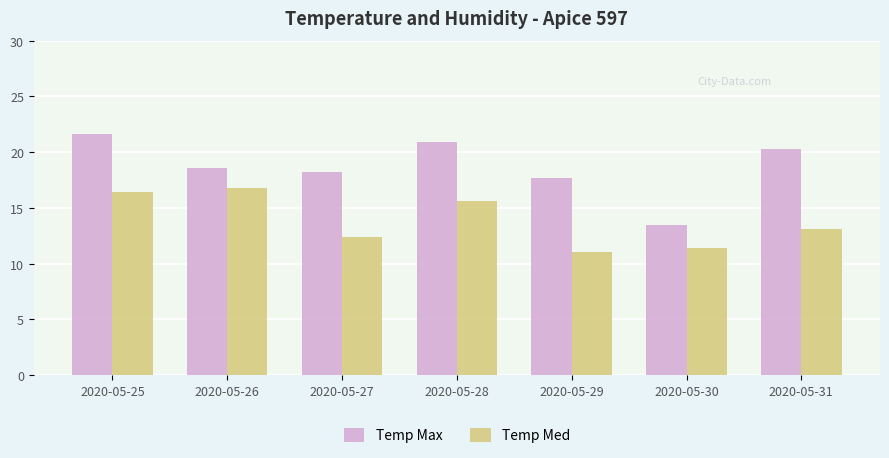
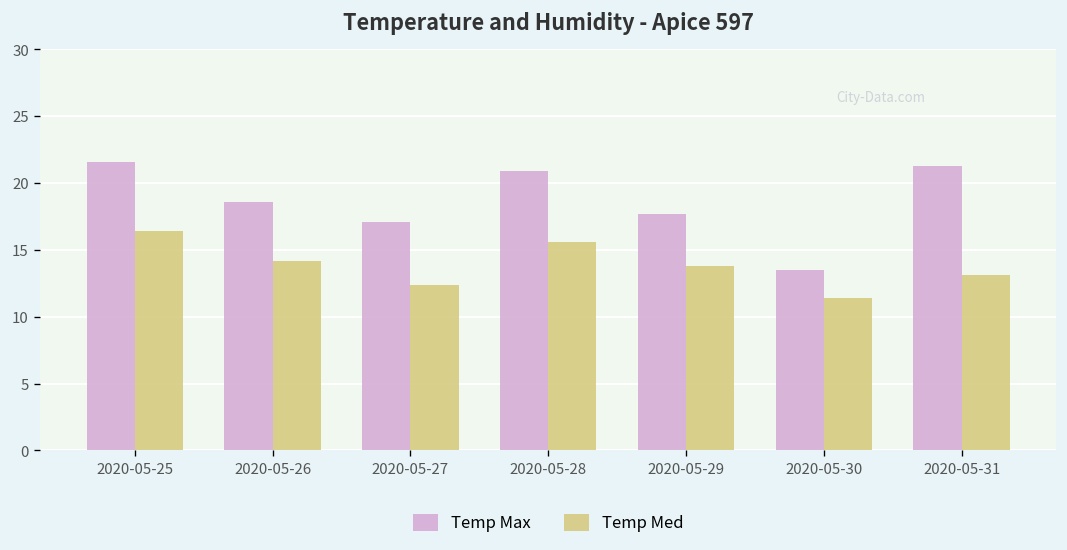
  {
    "Temp Max": {
      "2020-05-25": 21.6,
      "2020-05-26": 18.6,
-     "2020-05-27": 18.2,
+     "2020-05-27": 17.1,
      "2020-05-28": 20.9,
      "2020-05-29": 17.7,
      "2020-05-30": 13.5,
-     "2020-05-31": 20.3
+     "2020-05-31": 21.3
    },
    "Temp Med": {
      "2020-05-25": 16.4,
-     "2020-05-26": 16.8,
+     "2020-05-26": 14.2,
      "2020-05-27": 12.4,
      "2020-05-28": 15.6,
-     "2020-05-29": 11.0,
+     "2020-05-29": 13.8,
      "2020-05-30": 11.4,
      "2020-05-31": 13.1
    }
  }
